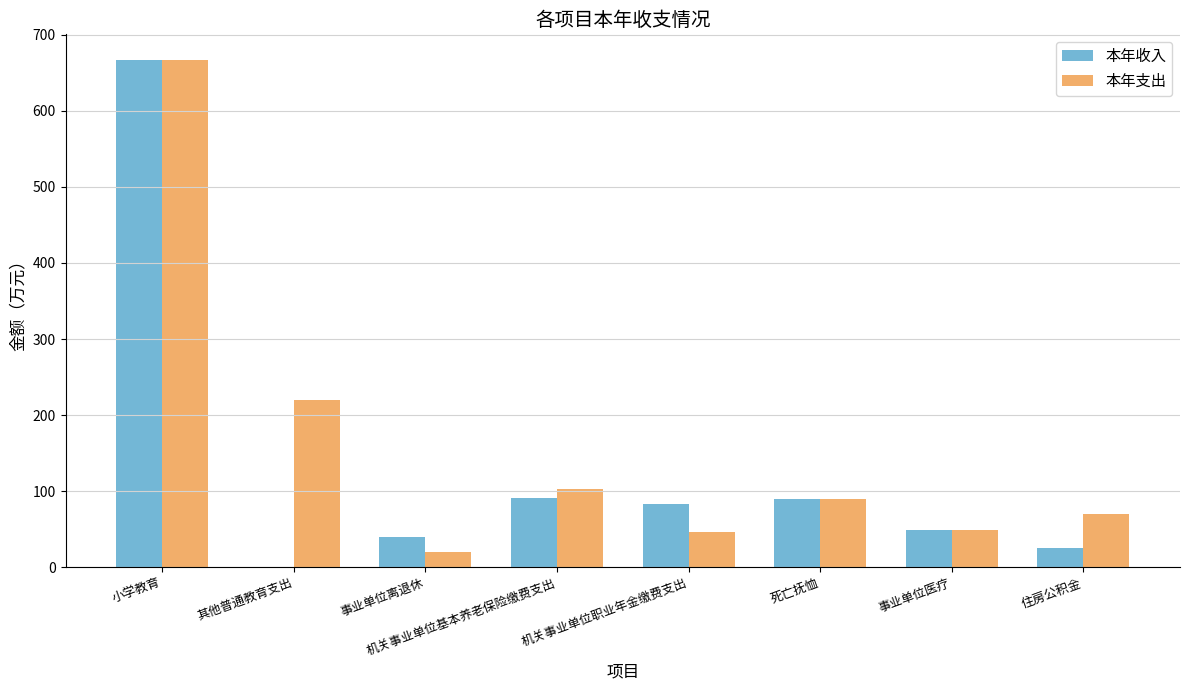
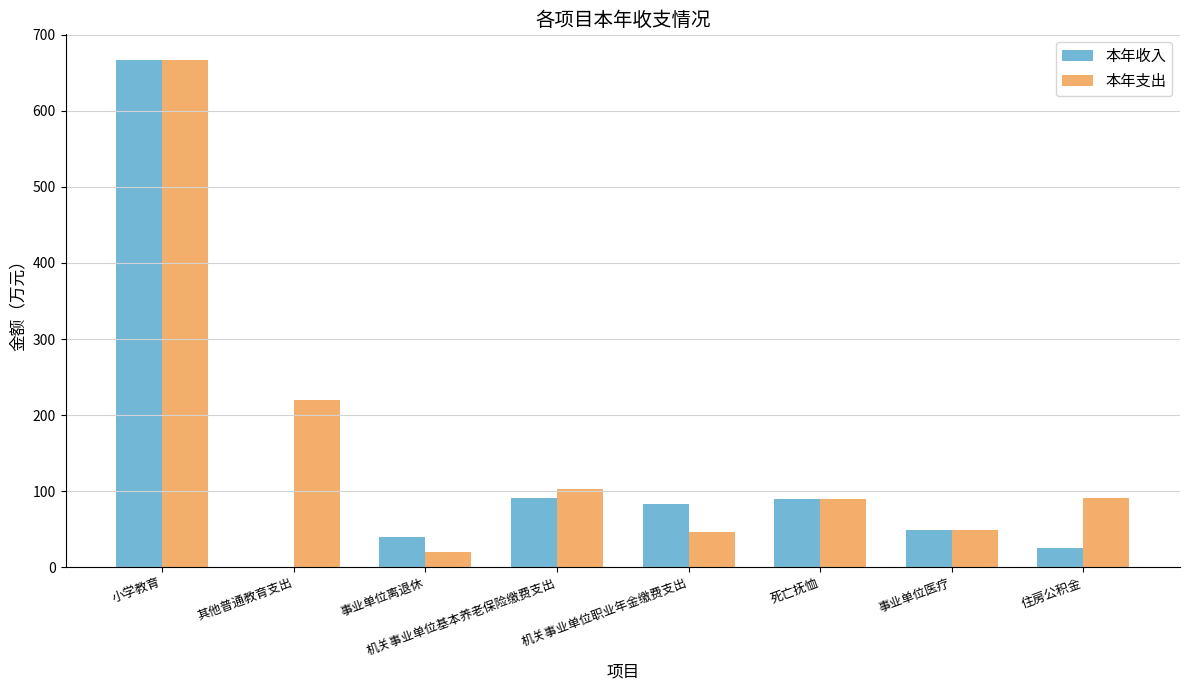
  {
    "本年收入": {
      "小学教育": 670,
      "事业单位离退休": 40,
      "机关事业单位基本养老保险缴费支出": 90,
      "机关事业单位职业年金缴费支出": 80,
      "死亡抚恤": 90,
      "事业单位医疗": 50,
      "住房公积金": 30
    },
    "本年支出": {
      "小学教育": 670,
      "其他普通教育支出": 220,
      "事业单位离退休": 20,
      "机关事业单位基本养老保险缴费支出": 100,
      "机关事业单位职业年金缴费支出": 50,
      "死亡抚恤": 90,
      "事业单位医疗": 50,
-     "住房公积金": 70
+     "住房公积金": 90
    }
  }
